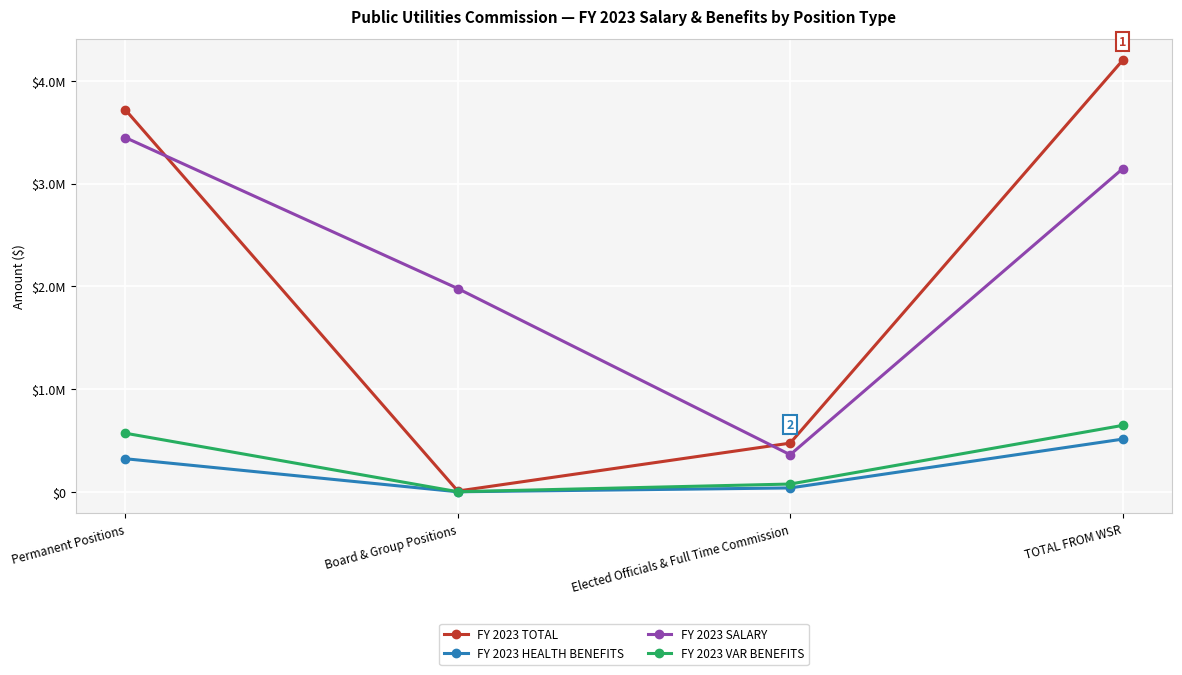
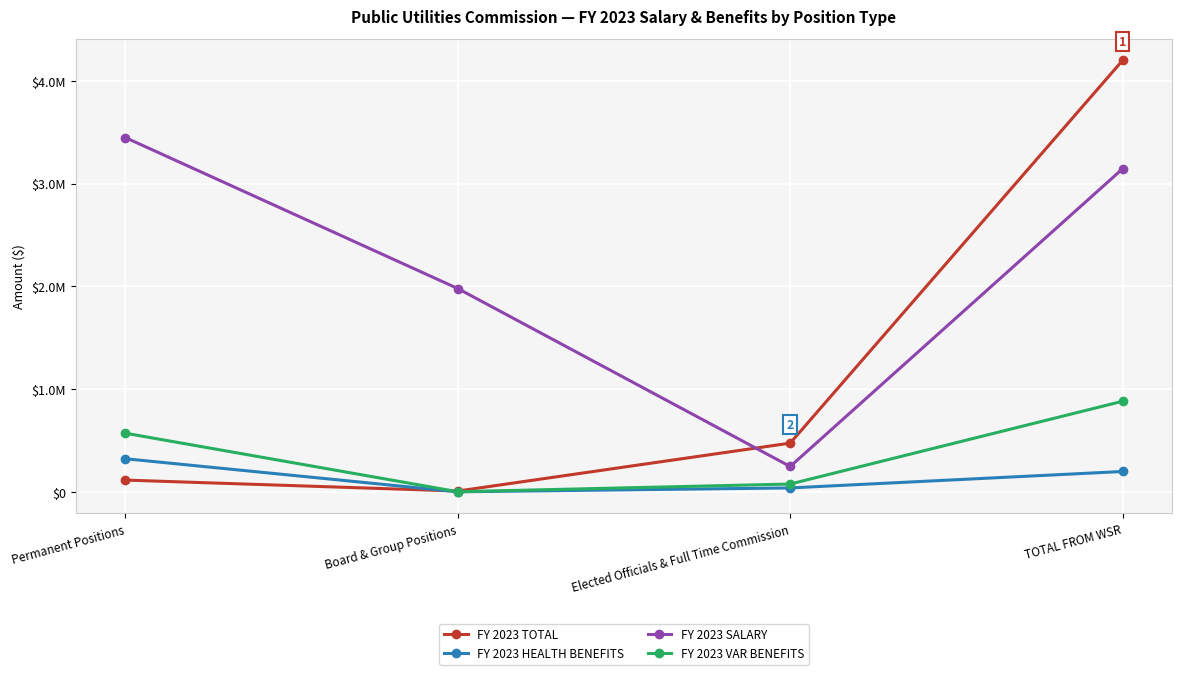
  {
    "FY 2023 TOTAL": {
-     "Permanent Positions": "$3720000"
+     "Permanent Positions": "$110000"
    },
    "FY 2023 HEALTH BENEFITS": {
      "Permanent Positions": "$320000",
      "Elected Officials & Full Time Commission": "$40000",
-     "TOTAL FROM WSR": "$510000"
+     "TOTAL FROM WSR": "$200000"
    },
    "FY 2023 SALARY": {
      "Permanent Positions": "$3450000",
      "Board & Group Positions": "$1980000",
-     "Elected Officials & Full Time Commission": "$360000",
+     "Elected Officials & Full Time Commission": "$250000",
      "TOTAL FROM WSR": "$3140000"
    },
    "FY 2023 VAR BENEFITS": {
      "Permanent Positions": "$570000",
      "Elected Officials & Full Time Commission": "$80000",
-     "TOTAL FROM WSR": "$650000"
+     "TOTAL FROM WSR": "$880000"
    }
  }
